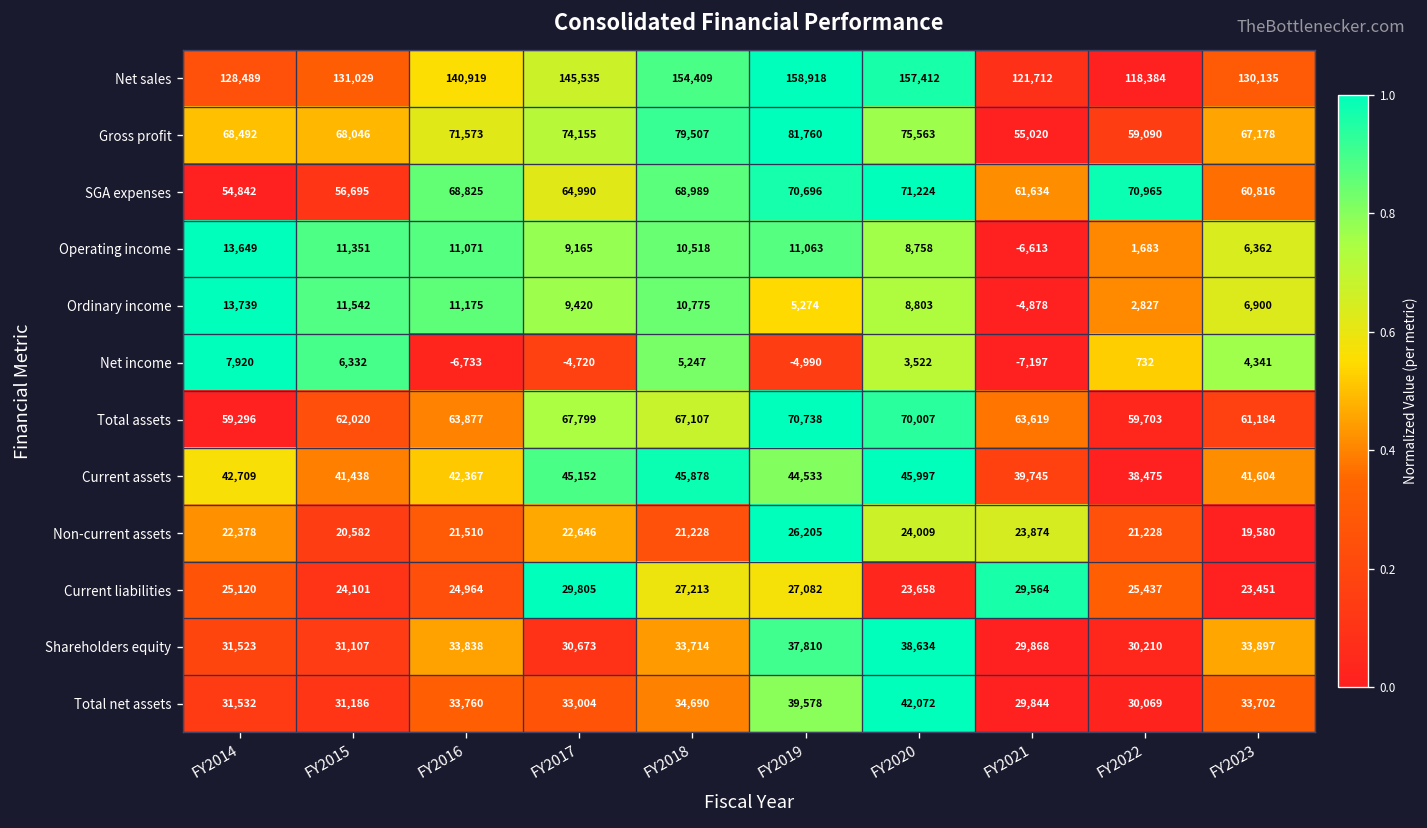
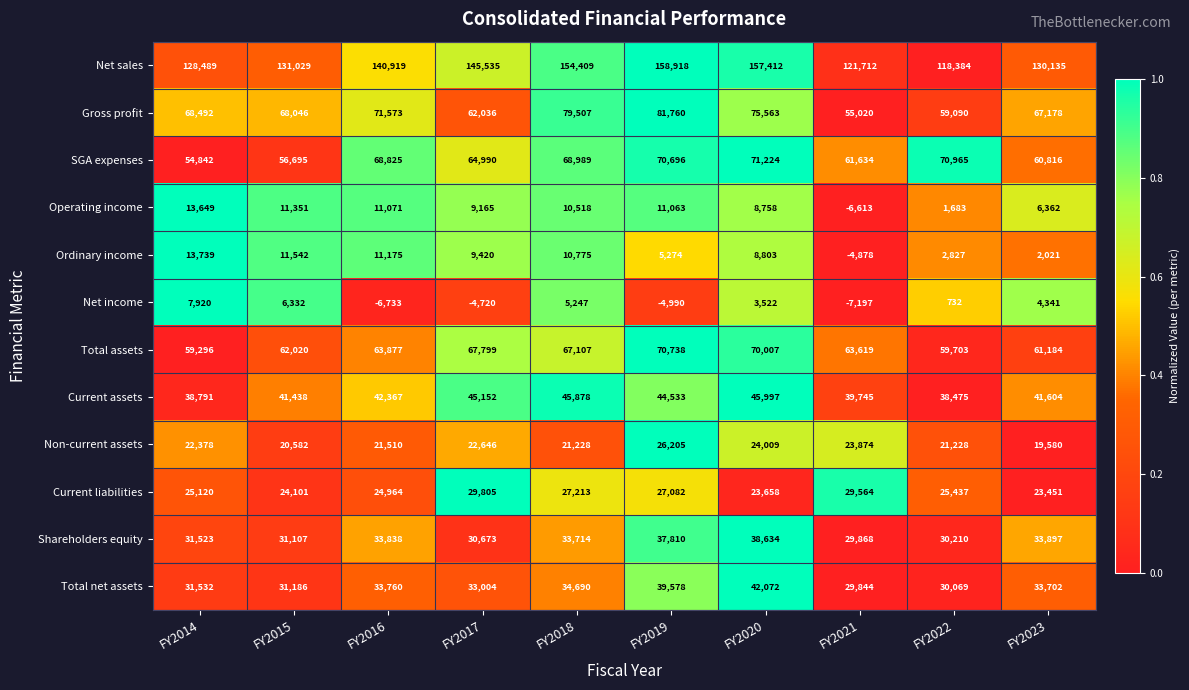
  {
    "Net sales": {
      "FY2014": "128,489",
      "FY2015": "131,029",
      "FY2016": "140,919",
      "FY2017": "145,535",
      "FY2018": "154,409",
      "FY2019": "158,918",
      "FY2020": "157,412",
      "FY2021": "121,712",
      "FY2022": "118,384",
      "FY2023": "130,135"
    },
    "Gross profit": {
      "FY2014": "68,492",
      "FY2015": "68,046",
      "FY2016": "71,573",
-     "FY2017": "74,155",
+     "FY2017": "62,036",
      "FY2018": "79,507",
      "FY2019": "81,760",
      "FY2020": "75,563",
      "FY2021": "55,020",
      "FY2022": "59,090",
      "FY2023": "67,178"
    },
    "SGA expenses": {
      "FY2014": "54,842",
      "FY2015": "56,695",
      "FY2016": "68,825",
      "FY2017": "64,990",
      "FY2018": "68,989",
      "FY2019": "70,696",
      "FY2020": "71,224",
      "FY2021": "61,634",
      "FY2022": "70,965",
      "FY2023": "60,816"
    },
    "Operating income": {
      "FY2014": "13,649",
      "FY2015": "11,351",
      "FY2016": "11,071",
      "FY2017": "9,165",
      "FY2018": "10,518",
      "FY2019": "11,063",
      "FY2020": "8,758",
      "FY2021": "-6,613",
      "FY2022": "1,683",
      "FY2023": "6,362"
    },
    "Ordinary income": {
      "FY2014": "13,739",
      "FY2015": "11,542",
      "FY2016": "11,175",
      "FY2017": "9,420",
      "FY2018": "10,775",
      "FY2019": "5,274",
      "FY2020": "8,803",
      "FY2021": "-4,878",
      "FY2022": "2,827",
-     "FY2023": "6,900"
+     "FY2023": "2,021"
    },
    "Net income": {
      "FY2014": "7,920",
      "FY2015": "6,332",
      "FY2016": "-6,733",
      "FY2017": "-4,720",
      "FY2018": "5,247",
      "FY2019": "-4,990",
      "FY2020": "3,522",
      "FY2021": "-7,197",
      "FY2022": "732",
      "FY2023": "4,341"
    },
    "Total assets": {
      "FY2014": "59,296",
      "FY2015": "62,020",
      "FY2016": "63,877",
      "FY2017": "67,799",
      "FY2018": "67,107",
      "FY2019": "70,738",
      "FY2020": "70,007",
      "FY2021": "63,619",
      "FY2022": "59,703",
      "FY2023": "61,184"
    },
    "Current assets": {
-     "FY2014": "42,709",
+     "FY2014": "38,791",
      "FY2015": "41,438",
      "FY2016": "42,367",
      "FY2017": "45,152",
      "FY2018": "45,878",
      "FY2019": "44,533",
      "FY2020": "45,997",
      "FY2021": "39,745",
      "FY2022": "38,475",
      "FY2023": "41,604"
    },
    "Non-current assets": {
      "FY2014": "22,378",
      "FY2015": "20,582",
      "FY2016": "21,510",
      "FY2017": "22,646",
      "FY2018": "21,228",
      "FY2019": "26,205",
      "FY2020": "24,009",
      "FY2021": "23,874",
      "FY2022": "21,228",
      "FY2023": "19,580"
    },
    "Current liabilities": {
      "FY2014": "25,120",
      "FY2015": "24,101",
      "FY2016": "24,964",
      "FY2017": "29,805",
      "FY2018": "27,213",
      "FY2019": "27,082",
      "FY2020": "23,658",
      "FY2021": "29,564",
      "FY2022": "25,437",
      "FY2023": "23,451"
    },
    "Shareholders equity": {
      "FY2014": "31,523",
      "FY2015": "31,107",
      "FY2016": "33,838",
      "FY2017": "30,673",
      "FY2018": "33,714",
      "FY2019": "37,810",
      "FY2020": "38,634",
      "FY2021": "29,868",
      "FY2022": "30,210",
      "FY2023": "33,897"
    },
    "Total net assets": {
      "FY2014": "31,532",
      "FY2015": "31,186",
      "FY2016": "33,760",
      "FY2017": "33,004",
      "FY2018": "34,690",
      "FY2019": "39,578",
      "FY2020": "42,072",
      "FY2021": "29,844",
      "FY2022": "30,069",
      "FY2023": "33,702"
    }
  }
